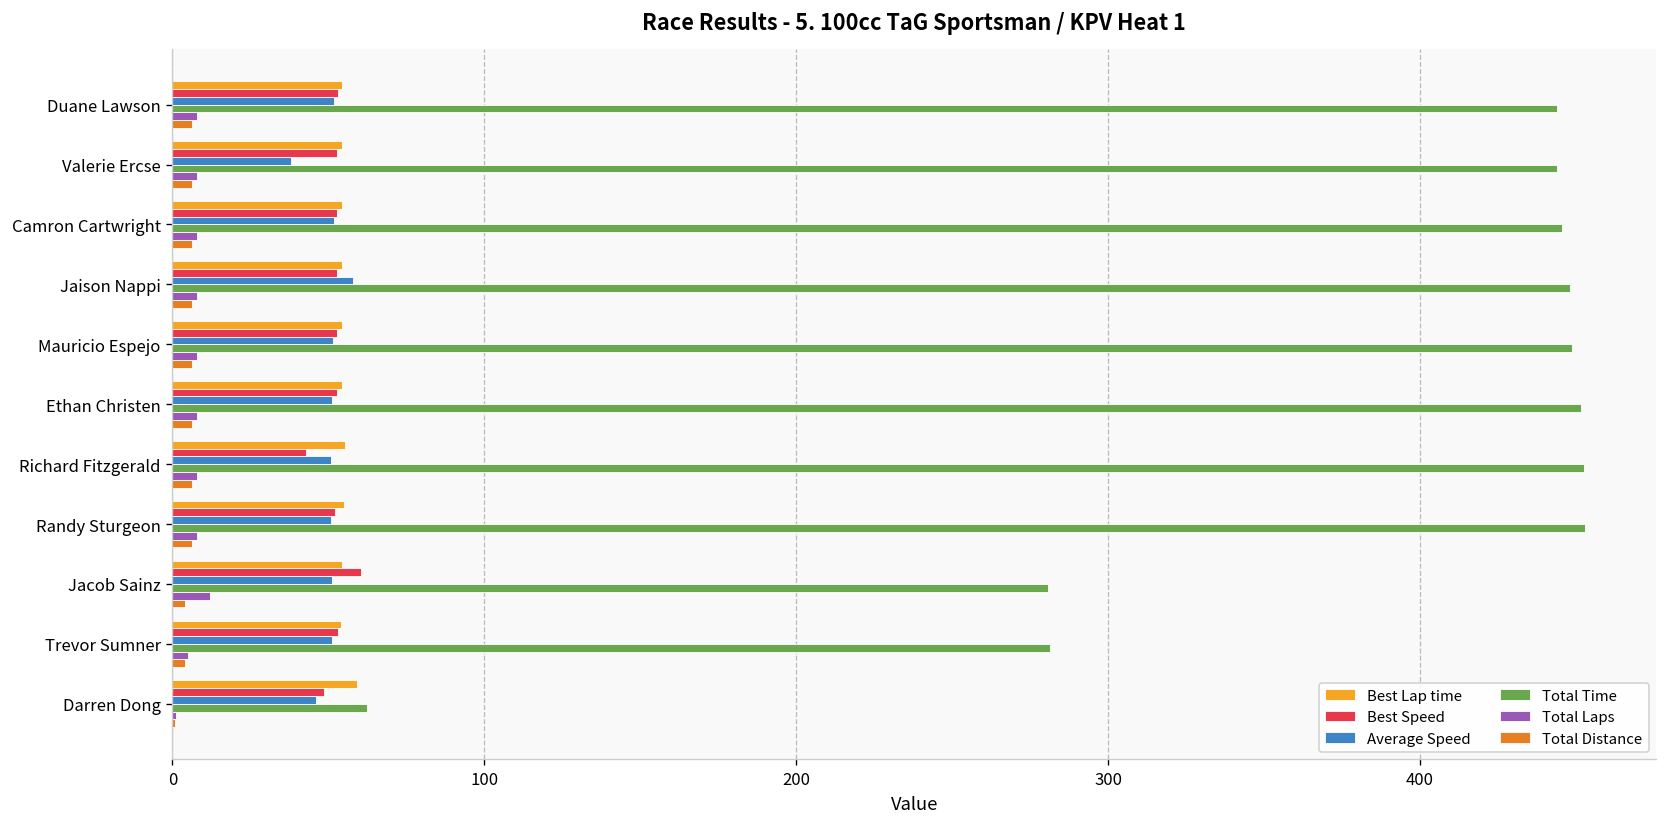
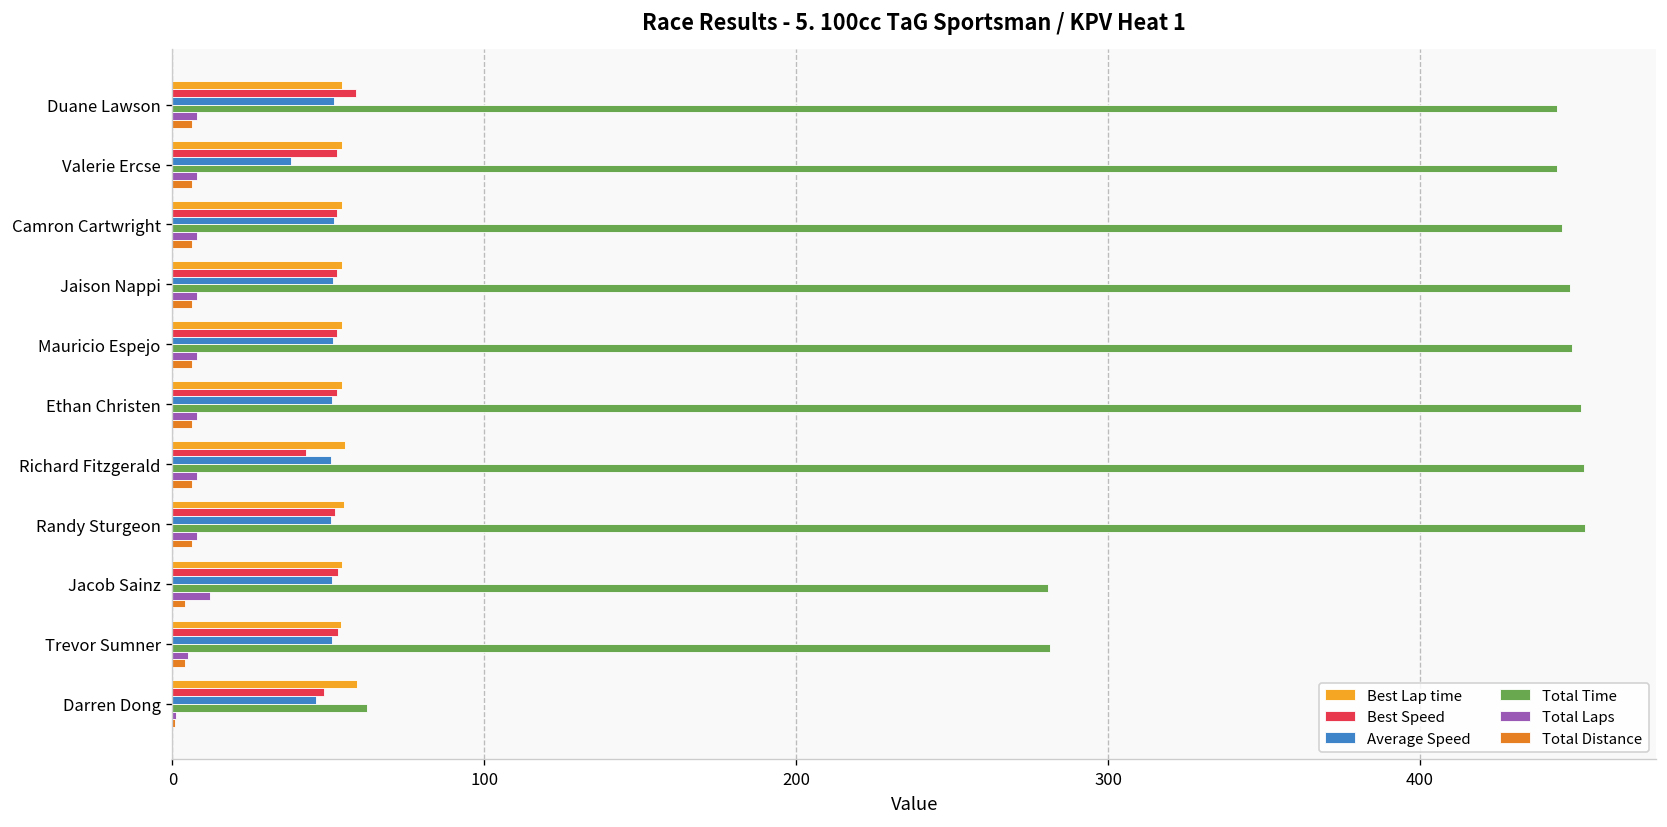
  {
    "Best Speed": {
-     "Duane Lawson": 53,
+     "Duane Lawson": 59,
      "Valerie Ercse": 53,
      "Camron Cartwright": 53,
      "Jaison Nappi": 53,
      "Mauricio Espejo": 53,
      "Ethan Christen": 53,
      "Richard Fitzgerald": 43,
      "Randy Sturgeon": 52,
-     "Jacob Sainz": 60,
+     "Jacob Sainz": 53,
      "Trevor Sumner": 53,
      "Darren Dong": 49
    },
    "Average Speed": {
      "Duane Lawson": 52,
      "Valerie Ercse": 38,
      "Camron Cartwright": 52,
-     "Jaison Nappi": 58,
+     "Jaison Nappi": 51,
      "Mauricio Espejo": 51,
      "Ethan Christen": 51,
      "Richard Fitzgerald": 51,
      "Randy Sturgeon": 51,
      "Jacob Sainz": 51,
      "Trevor Sumner": 51,
      "Darren Dong": 46
    },
    "Total Time": {
      "Duane Lawson": 444,
      "Valerie Ercse": 444,
      "Camron Cartwright": 445,
      "Jaison Nappi": 448,
      "Mauricio Espejo": 449,
      "Ethan Christen": 452,
      "Richard Fitzgerald": 453,
      "Randy Sturgeon": 453,
      "Jacob Sainz": 281,
      "Trevor Sumner": 281,
      "Darren Dong": 62
    },
    "Total Laps": {
      "Duane Lawson": 8,
      "Valerie Ercse": 8,
      "Camron Cartwright": 8,
      "Jaison Nappi": 8,
      "Mauricio Espejo": 8,
      "Ethan Christen": 8,
      "Richard Fitzgerald": 8,
      "Randy Sturgeon": 8,
      "Jacob Sainz": 12,
      "Trevor Sumner": 5,
      "Darren Dong": 1
    }
  }
